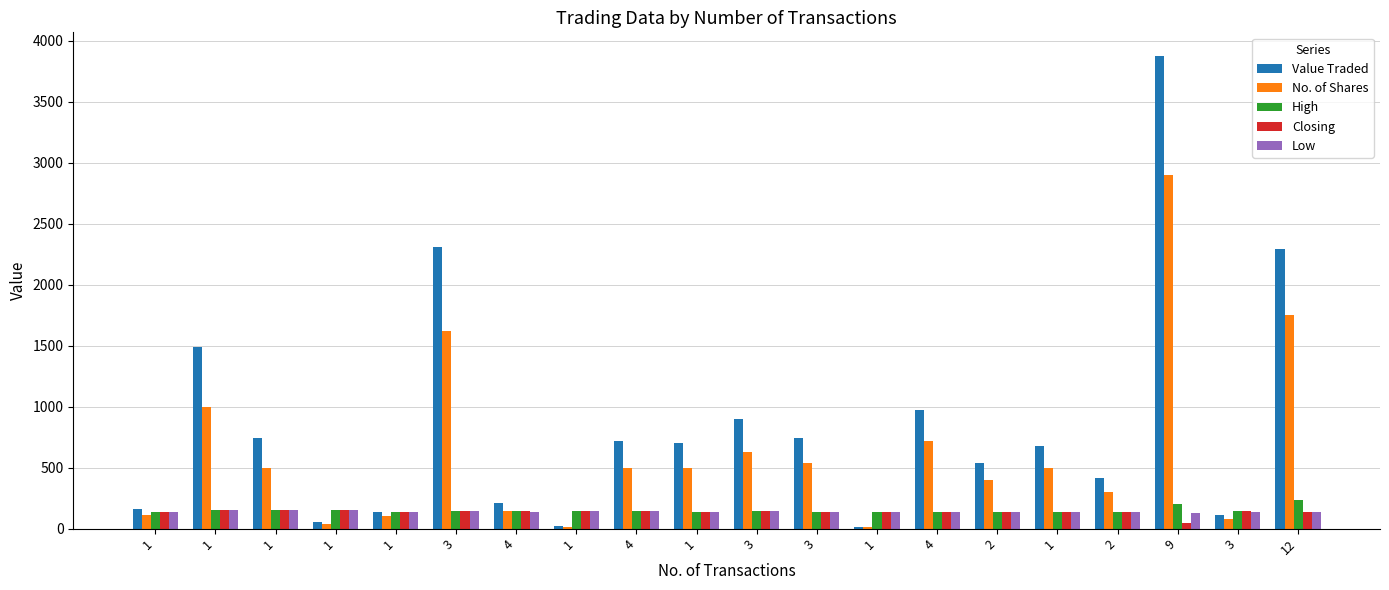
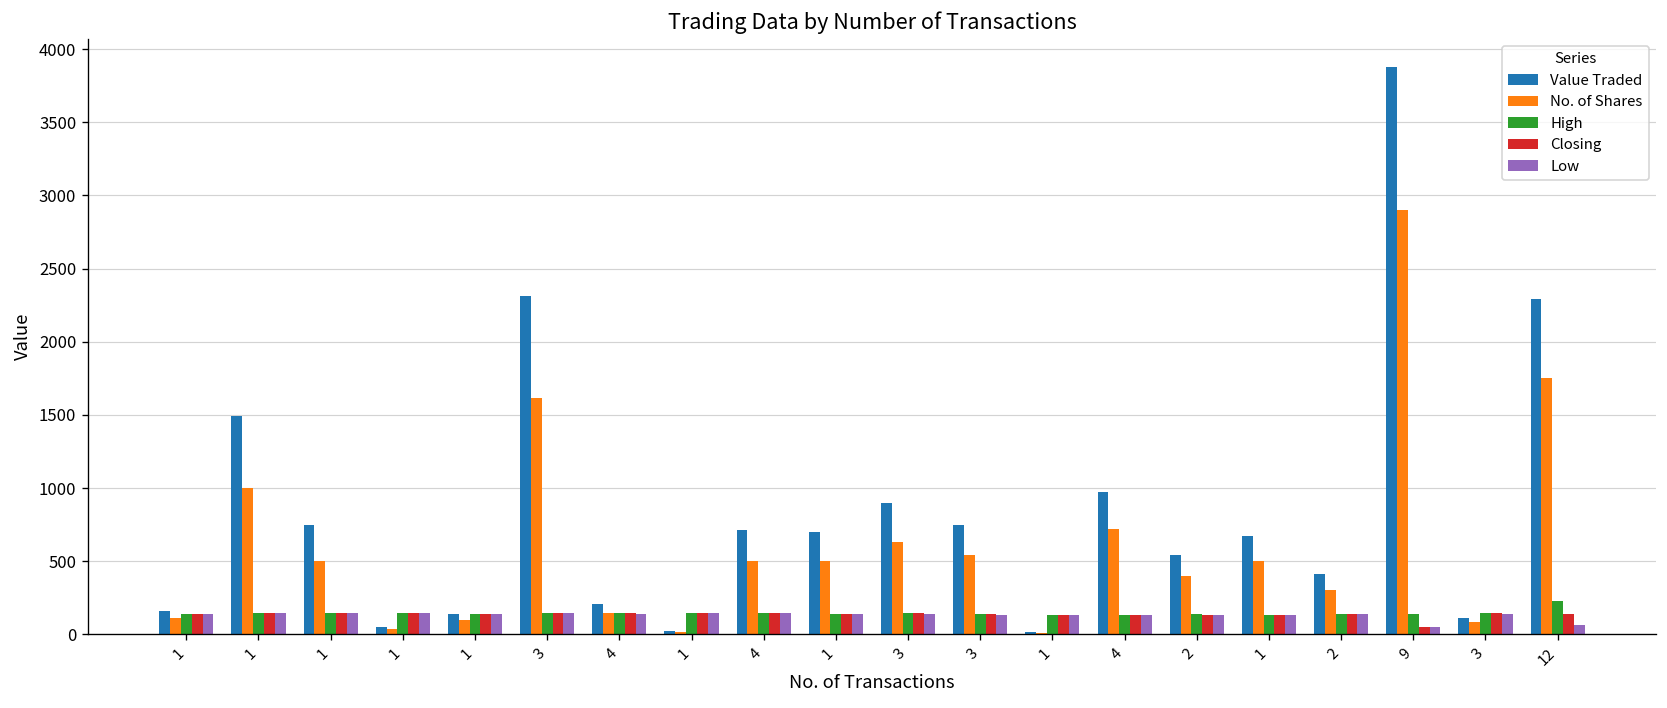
  {
    "Value Traded": {
      "9": 3880,
      "12": 2290
    },
    "No. of Shares": {
      "9": 2900,
      "12": 1750
    },
    "High": {
-     "9": 210,
+     "9": 140,
      "12": 230
    },
    "Closing": {
      "9": 50,
      "12": 140
    },
    "Low": {
-     "9": 130,
-     "12": 140
+     "9": 50,
+     "12": 70
    }
  }
